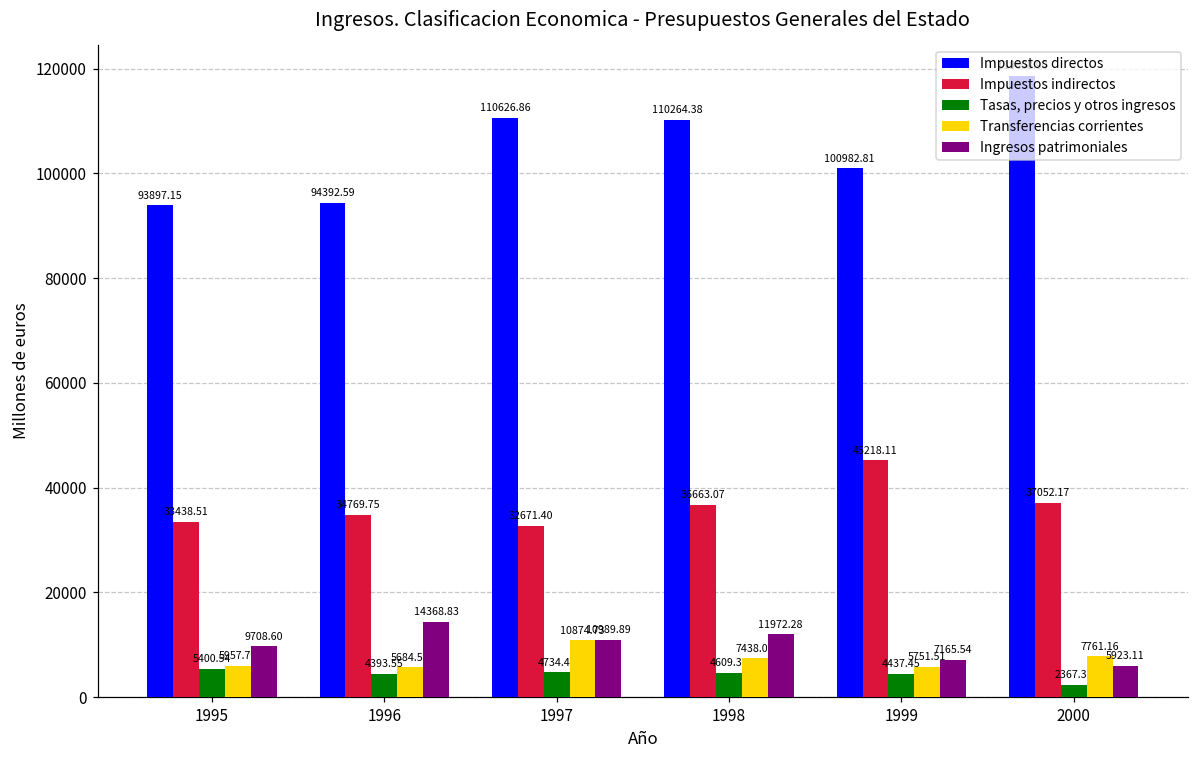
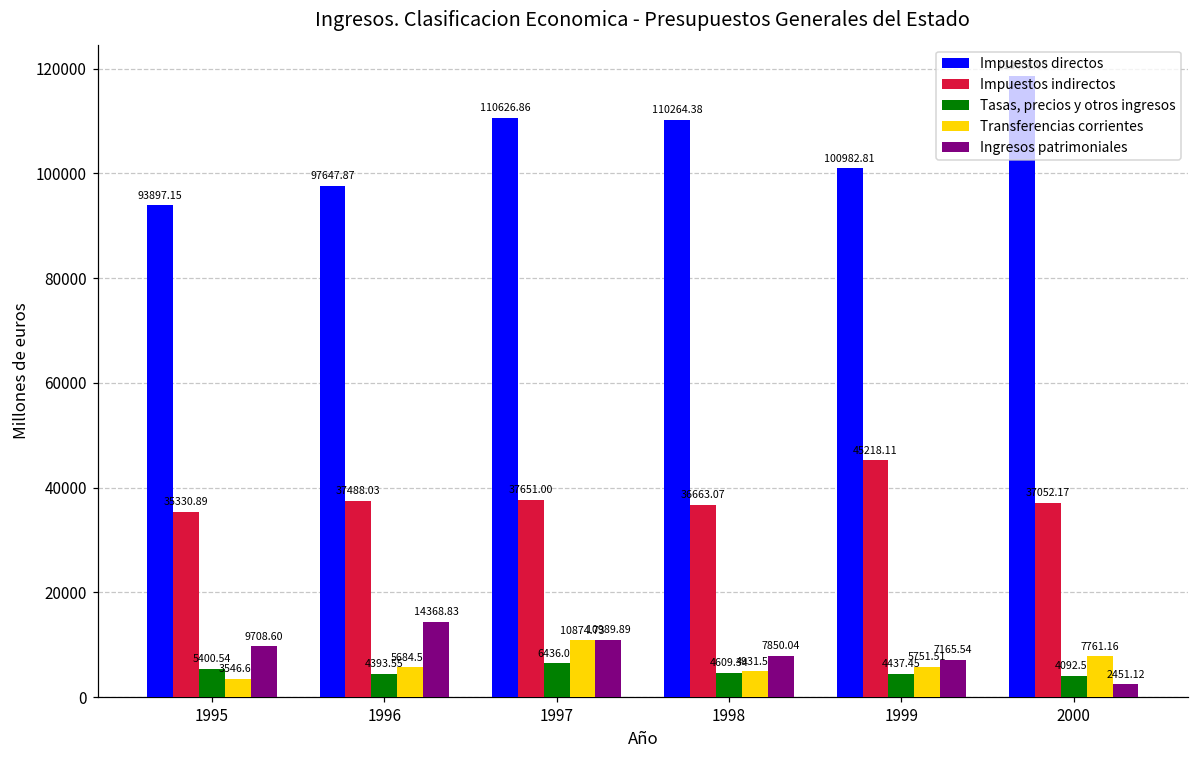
  {
    "Impuestos directos": {
      "1995": 93897.15,
-     "1996": 94392.59,
+     "1996": 97647.87,
      "1997": 110626.86,
      "1998": 110264.38,
      "1999": 100982.81
    },
    "Impuestos indirectos": {
-     "1995": 33438.51,
-     "1996": 34769.75,
-     "1997": 32671.40,
+     "1995": 35330.89,
+     "1996": 37488.03,
+     "1997": 37651.00,
      "1998": 36663.07,
      "1999": 45218.11,
      "2000": 37052.17
    },
    "Tasas, precios y otros ingresos": {
      "1996": 4393.55,
-     "1997": 4734.47,
+     "1997": 6436.02,
      "1998": 4609.34,
      "1999": 4437.45,
-     "2000": 2367.30
+     "2000": 4092.51
    },
    "Transferencias corrientes": {
-     "1995": 5957.70,
+     "1995": 3546.60,
      "1996": 5684.55,
-     "1998": 7438.08,
+     "1998": 4931.58,
      "1999": 5751.51,
      "2000": 7761.16
    },
    "Ingresos patrimoniales": {
      "1995": 9708.60,
      "1996": 14368.83,
-     "1998": 11972.28,
+     "1998": 7850.04,
      "1999": 7165.54,
-     "2000": 5923.11
+     "2000": 2451.12
    }
  }
